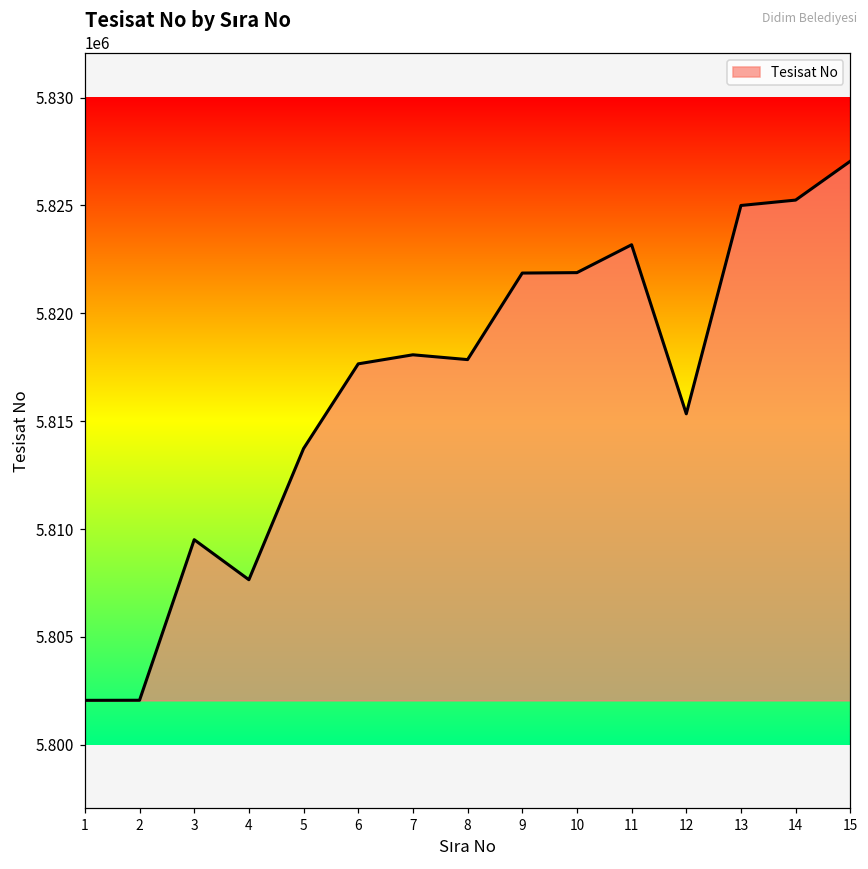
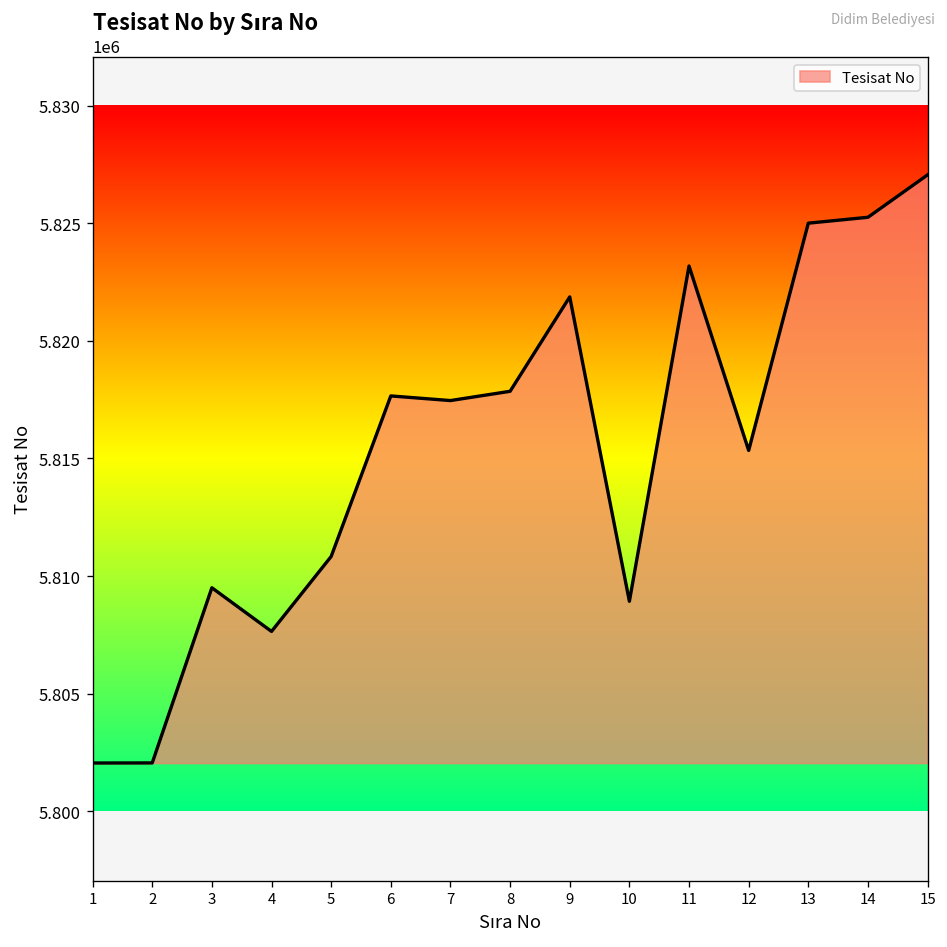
  {
    "1": 5802100,
    "2": 5802100,
    "3": 5809500,
    "4": 5807700,
-   "5": 5813700,
+   "5": 5810800,
    "6": 5817700,
-   "7": 5818100,
+   "7": 5817500,
    "8": 5817900,
    "9": 5821900,
-   "10": 5821900,
+   "10": 5808900,
    "11": 5823200,
    "12": 5815300,
    "13": 5825000,
    "14": 5825300,
    "15": 5827100
  }
